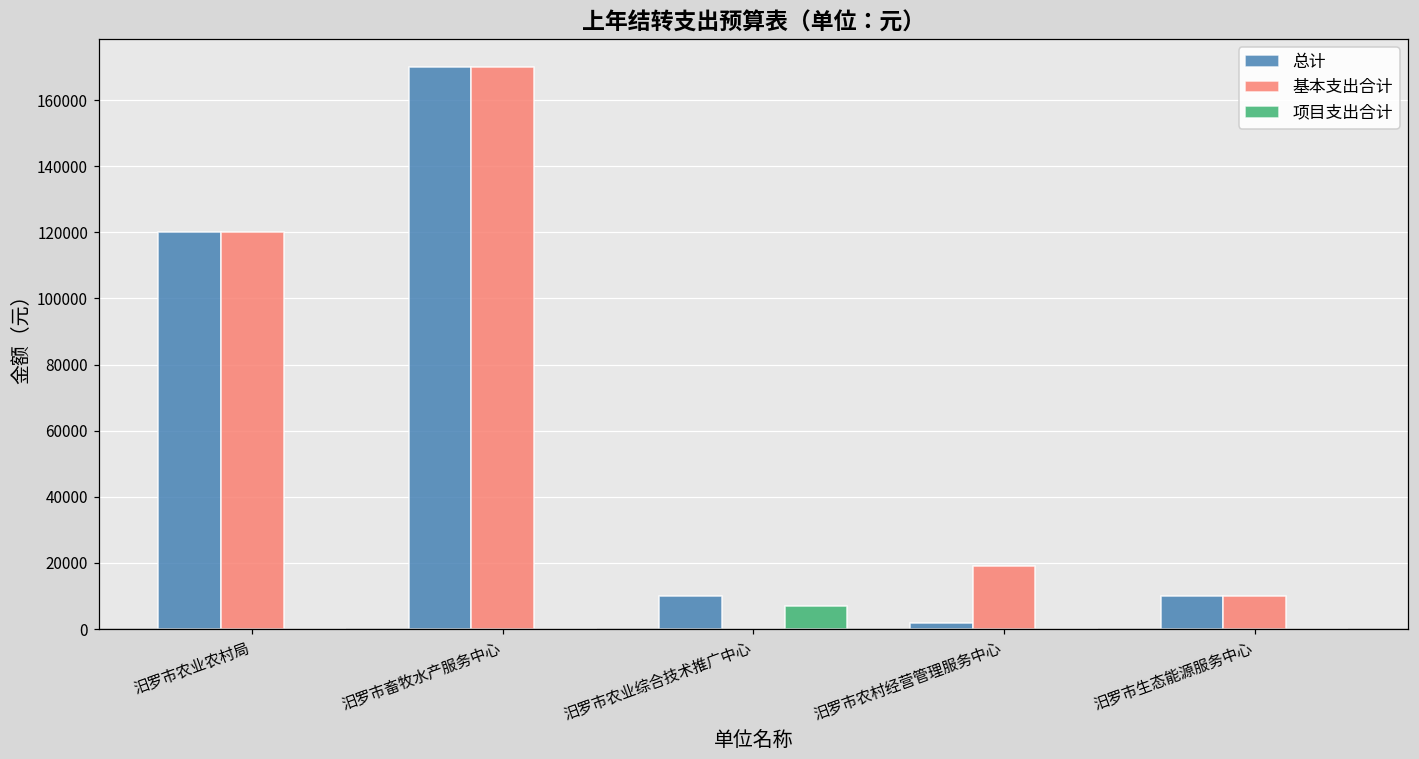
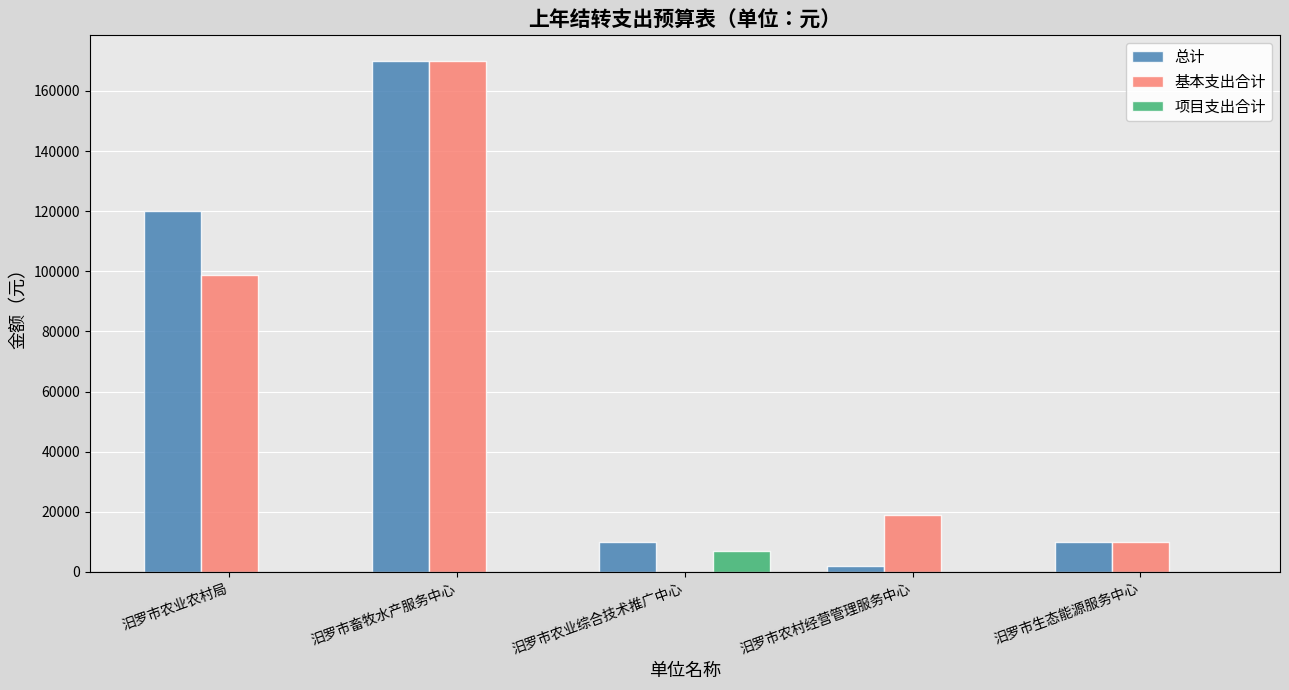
  {
    "总计": {
      "汨罗市农业农村局": 120000,
      "汨罗市畜牧水产服务中心": 170000,
      "汨罗市农业综合技术推广中心": 10000,
      "汨罗市农村经营管理服务中心": 2000,
      "汨罗市生态能源服务中心": 10000
    },
    "基本支出合计": {
-     "汨罗市农业农村局": 120000,
+     "汨罗市农业农村局": 99000,
      "汨罗市畜牧水产服务中心": 170000,
      "汨罗市农业综合技术推广中心": 0,
      "汨罗市农村经营管理服务中心": 19000,
      "汨罗市生态能源服务中心": 10000
    },
    "项目支出合计": {
      "汨罗市农业农村局": 0,
      "汨罗市畜牧水产服务中心": 0,
      "汨罗市农业综合技术推广中心": 7000,
      "汨罗市农村经营管理服务中心": 0,
      "汨罗市生态能源服务中心": 0
    }
  }
